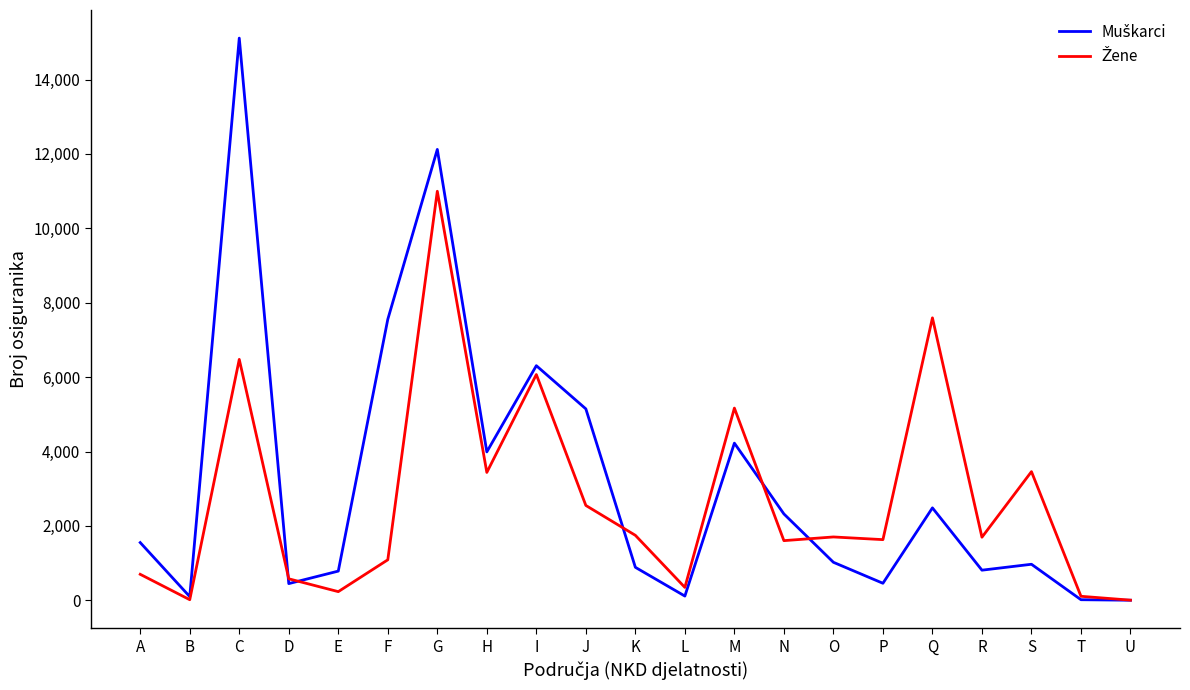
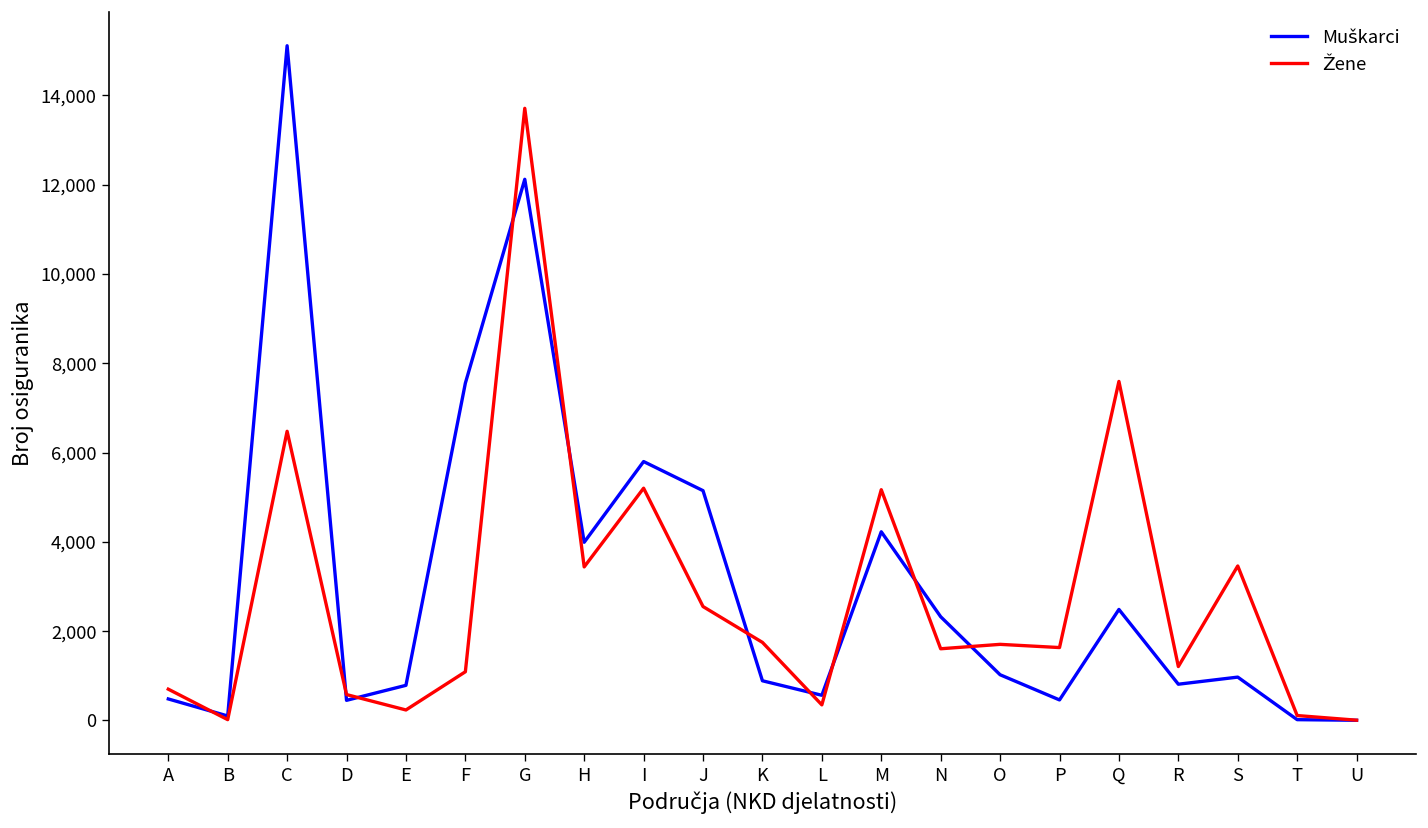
  {
    "Muškarci": {
-     "A": "1,600",
+     "A": "500",
      "B": "100",
      "C": "15,100",
      "D": "500",
      "E": "800",
      "F": "7,600",
      "G": "12,100",
      "H": "4,000",
-     "I": "6,300",
+     "I": "5,800",
      "J": "5,100",
      "K": "900",
-     "L": "100",
+     "L": "600",
      "M": "4,200",
      "N": "2,300",
      "O": "1,000",
      "P": "500",
      "Q": "2,500",
      "R": "800",
      "S": "1,000",
      "T": "0"
    },
    "Žene": {
      "A": "700",
      "B": "0",
      "C": "6,500",
      "D": "600",
      "E": "200",
      "F": "1,100",
-     "G": "11,000",
+     "G": "13,700",
      "H": "3,400",
-     "I": "6,100",
+     "I": "5,200",
      "J": "2,600",
      "K": "1,700",
      "L": "300",
      "M": "5,200",
      "N": "1,600",
      "O": "1,700",
      "P": "1,600",
      "Q": "7,600",
-     "R": "1,700",
+     "R": "1,200",
      "S": "3,500",
      "T": "100"
    }
  }
